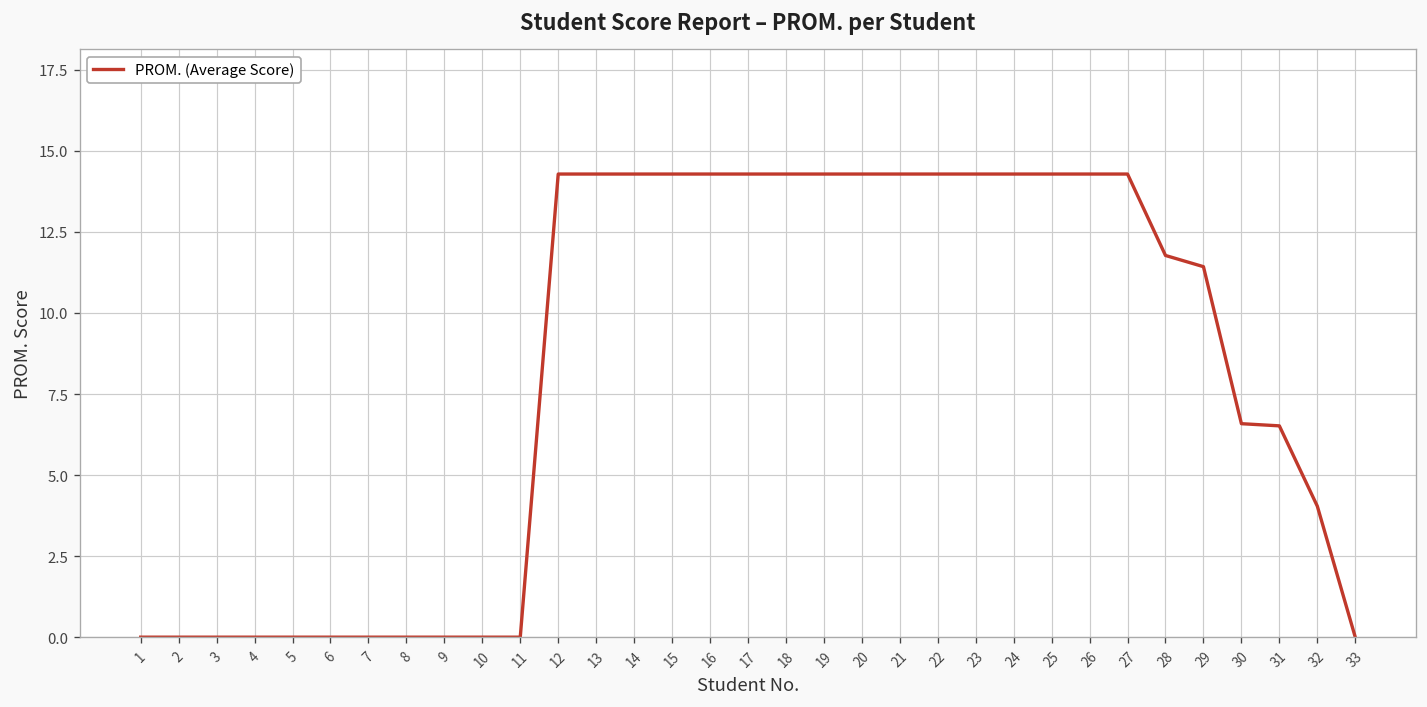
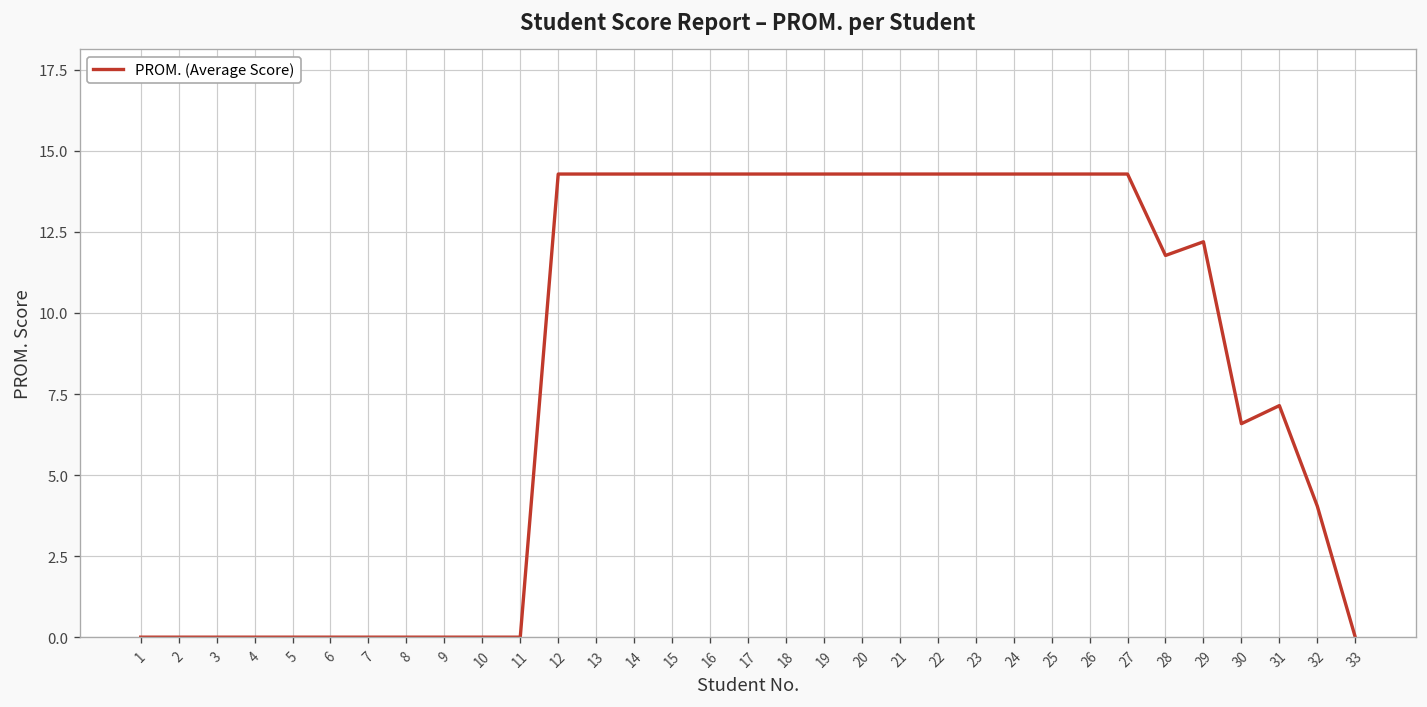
  {
    "1": 0.0,
    "2": 0.0,
    "3": 0.0,
    "4": 0.0,
    "5": 0.0,
    "6": 0.0,
    "7": 0.0,
    "8": 0.0,
    "9": 0.0,
    "10": 0.0,
    "11": 0.0,
    "12": 14.3,
    "13": 14.3,
    "14": 14.3,
    "15": 14.3,
    "16": 14.3,
    "17": 14.3,
    "18": 14.3,
    "19": 14.3,
    "20": 14.3,
    "21": 14.3,
    "22": 14.3,
    "23": 14.3,
    "24": 14.3,
    "25": 14.3,
    "26": 14.3,
    "27": 14.3,
    "28": 11.8,
-   "29": 11.4,
+   "29": 12.2,
    "30": 6.6,
-   "31": 6.5,
+   "31": 7.1,
    "32": 4.0,
    "33": 0.0
  }
